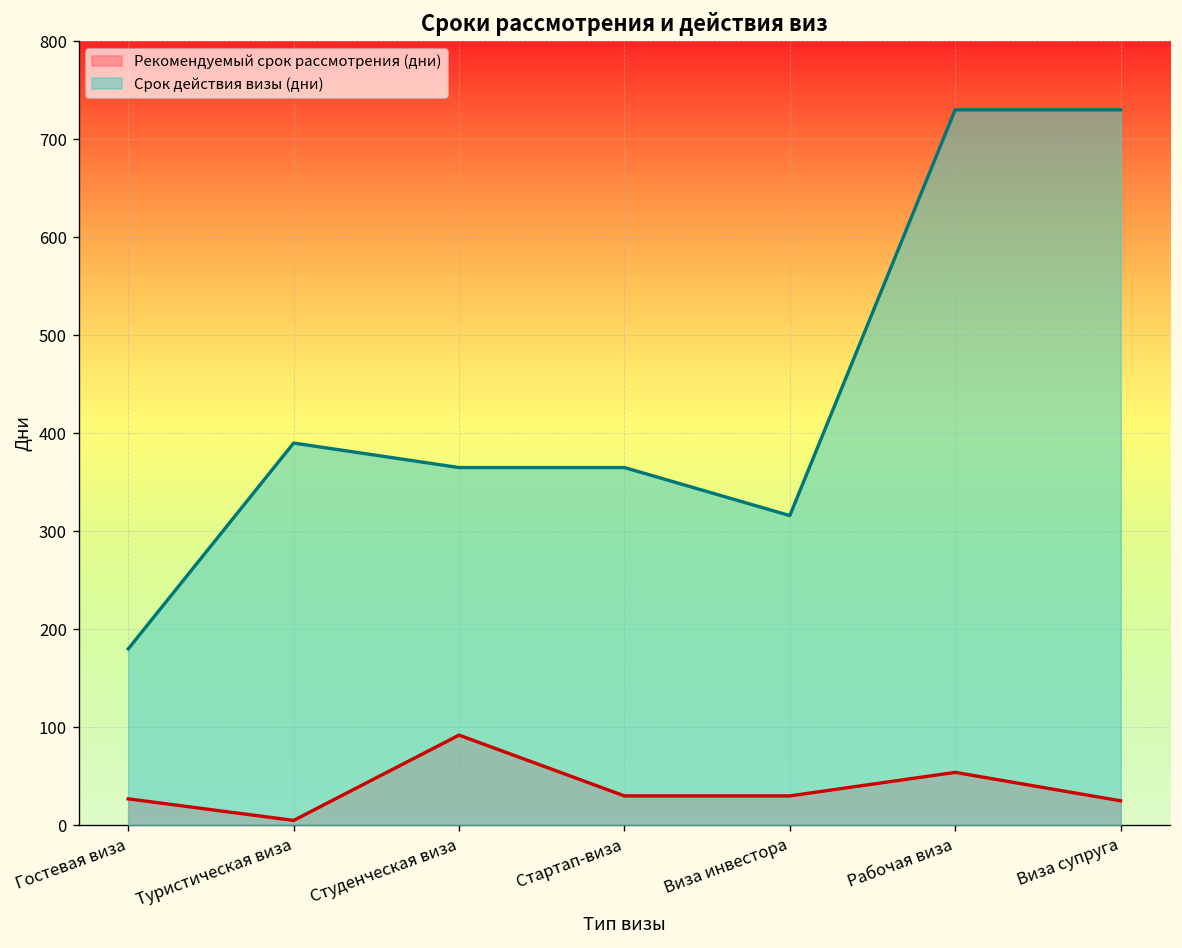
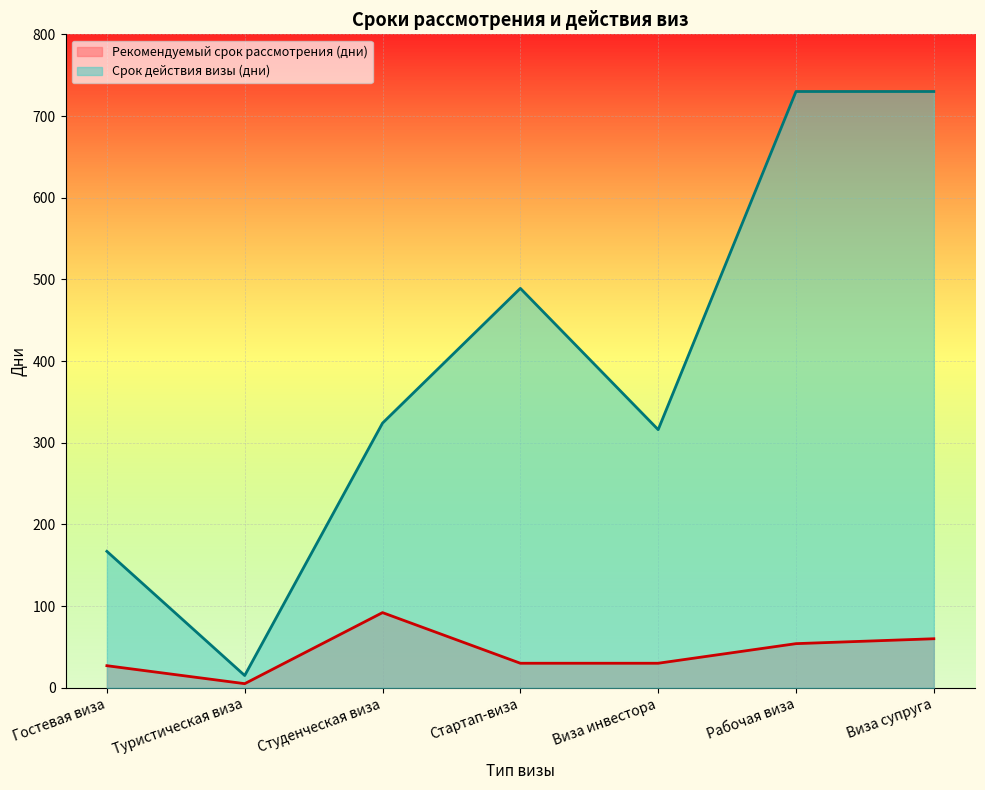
  {
    "Рекомендуемый срок рассмотрения (дни)": {
      "Гостевая виза": 30,
      "Туристическая виза": 10,
      "Студенческая виза": 90,
      "Стартап-виза": 30,
      "Виза инвестора": 30,
      "Рабочая виза": 50,
-     "Виза супруга": 30
+     "Виза супруга": 60
    },
    "Срок действия визы (дни)": {
-     "Гостевая виза": 180,
-     "Туристическая виза": 390,
-     "Студенческая виза": 370,
-     "Стартап-виза": 370,
+     "Гостевая виза": 170,
+     "Туристическая виза": 20,
+     "Студенческая виза": 320,
+     "Стартап-виза": 490,
      "Виза инвестора": 320,
      "Рабочая виза": 730,
      "Виза супруга": 730
    }
  }
